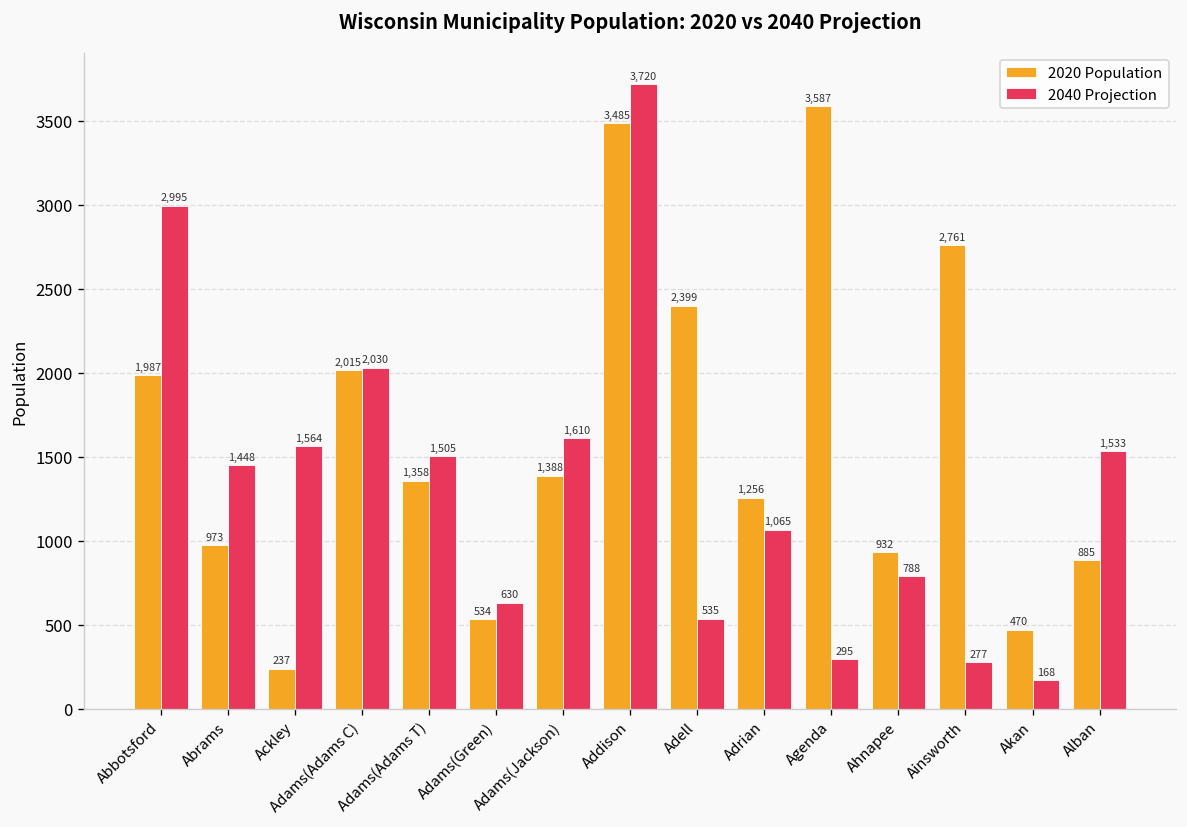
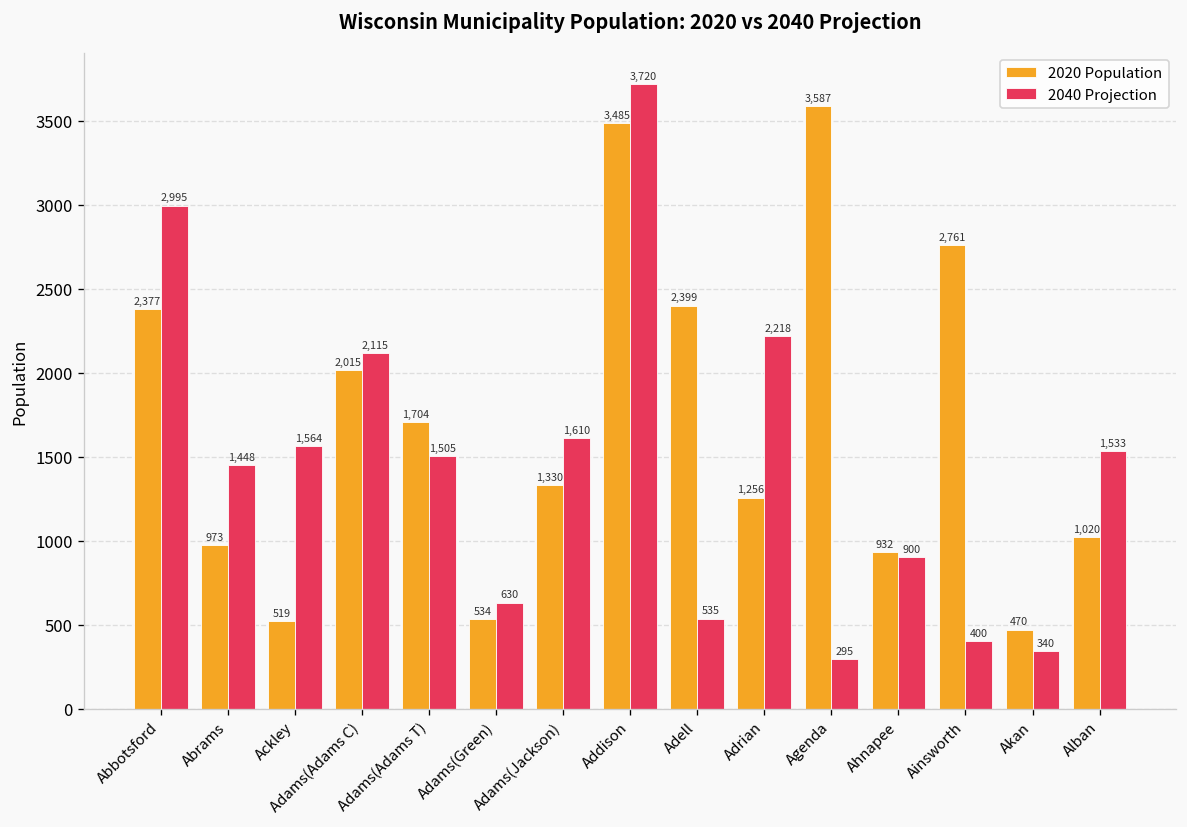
  {
    "2020 Population": {
-     "Abbotsford": "1,987",
+     "Abbotsford": "2,377",
      "Abrams": "973",
-     "Ackley": "237",
+     "Ackley": "519",
      "Adams(Adams C)": "2,015",
-     "Adams(Adams T)": "1,358",
+     "Adams(Adams T)": "1,704",
      "Adams(Green)": "534",
-     "Adams(Jackson)": "1,388",
+     "Adams(Jackson)": "1,330",
      "Addison": "3,485",
      "Adell": "2,399",
      "Adrian": "1,256",
      "Agenda": "3,587",
      "Ahnapee": "932",
      "Ainsworth": "2,761",
      "Akan": "470",
-     "Alban": "885"
+     "Alban": "1,020"
    },
    "2040 Projection": {
      "Abbotsford": "2,995",
      "Abrams": "1,448",
      "Ackley": "1,564",
-     "Adams(Adams C)": "2,030",
+     "Adams(Adams C)": "2,115",
      "Adams(Adams T)": "1,505",
      "Adams(Green)": "630",
      "Adams(Jackson)": "1,610",
      "Addison": "3,720",
      "Adell": "535",
-     "Adrian": "1,065",
+     "Adrian": "2,218",
      "Agenda": "295",
-     "Ahnapee": "788",
-     "Ainsworth": "277",
-     "Akan": "168",
+     "Ahnapee": "900",
+     "Ainsworth": "400",
+     "Akan": "340",
      "Alban": "1,533"
    }
  }
